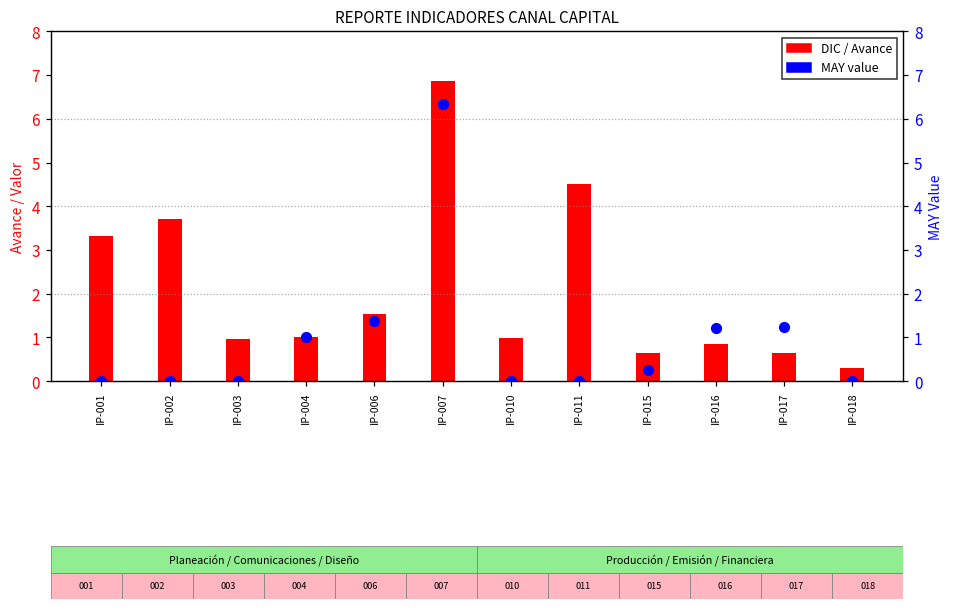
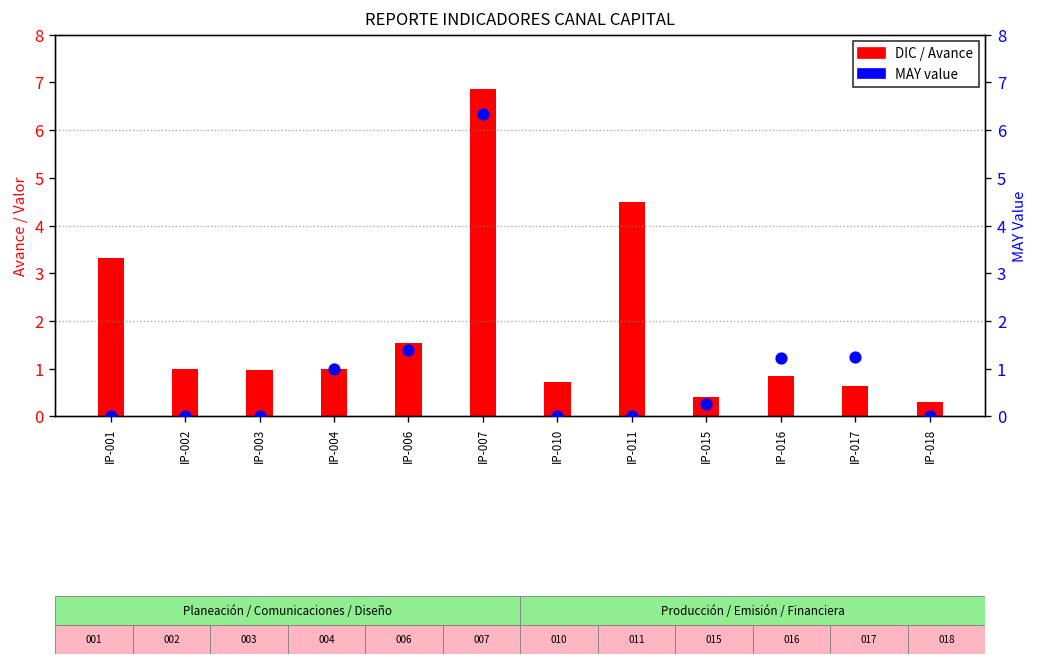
  {
    "DIC / Avance": {
      "IP-001": 3.3,
-     "IP-002": 3.7,
+     "IP-002": 1.0,
      "IP-003": 1.0,
      "IP-004": 1.0,
      "IP-006": 1.5,
      "IP-007": 6.9,
-     "IP-010": 1.0,
+     "IP-010": 0.7,
      "IP-011": 4.5,
-     "IP-015": 0.6,
+     "IP-015": 0.4,
      "IP-016": 0.8,
      "IP-017": 0.6,
      "IP-018": 0.3
    }
  }
